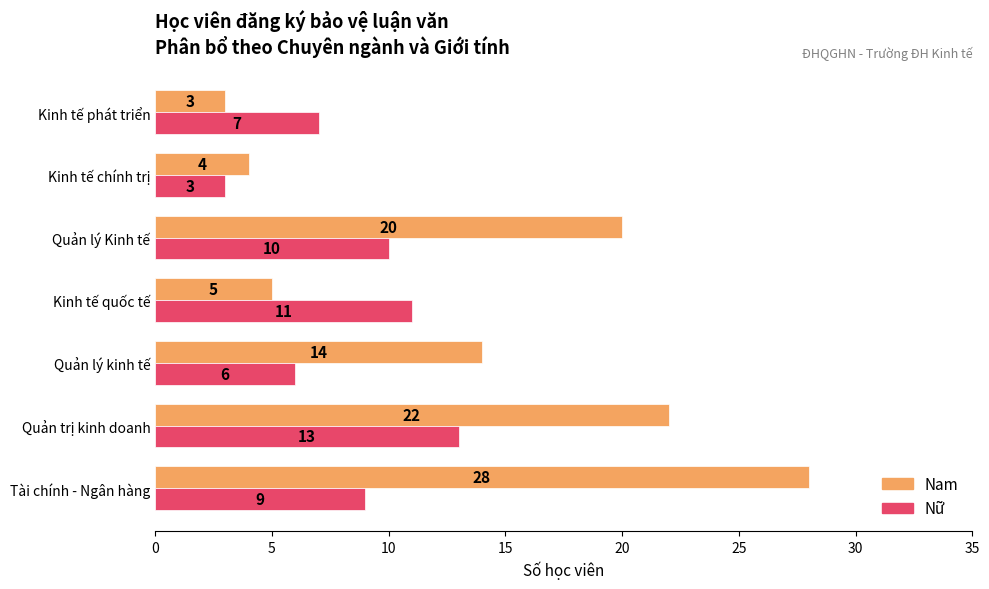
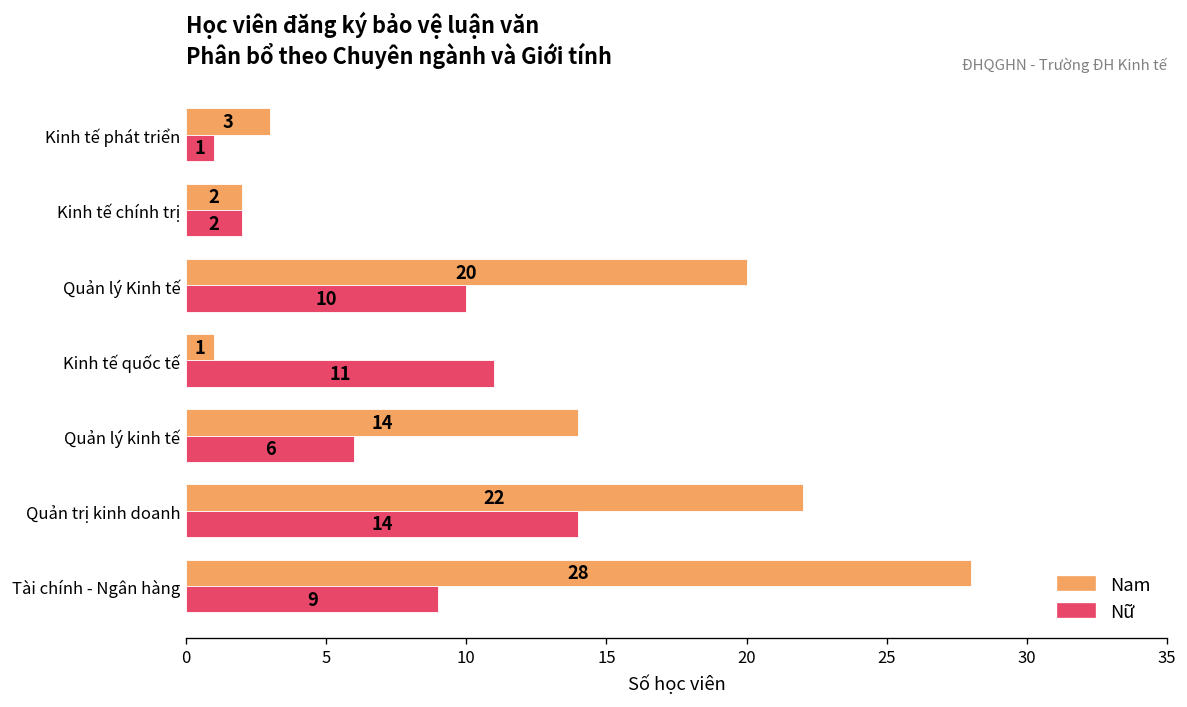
  {
    "Nam": {
      "Kinh tế phát triển": 3,
-     "Kinh tế chính trị": 4,
+     "Kinh tế chính trị": 2,
      "Quản lý Kinh tế": 20,
-     "Kinh tế quốc tế": 5,
+     "Kinh tế quốc tế": 1,
      "Quản lý kinh tế": 14,
      "Quản trị kinh doanh": 22,
      "Tài chính - Ngân hàng": 28
    },
    "Nữ": {
-     "Kinh tế phát triển": 7,
-     "Kinh tế chính trị": 3,
+     "Kinh tế phát triển": 1,
+     "Kinh tế chính trị": 2,
      "Quản lý Kinh tế": 10,
      "Kinh tế quốc tế": 11,
      "Quản lý kinh tế": 6,
-     "Quản trị kinh doanh": 13,
+     "Quản trị kinh doanh": 14,
      "Tài chính - Ngân hàng": 9
    }
  }
